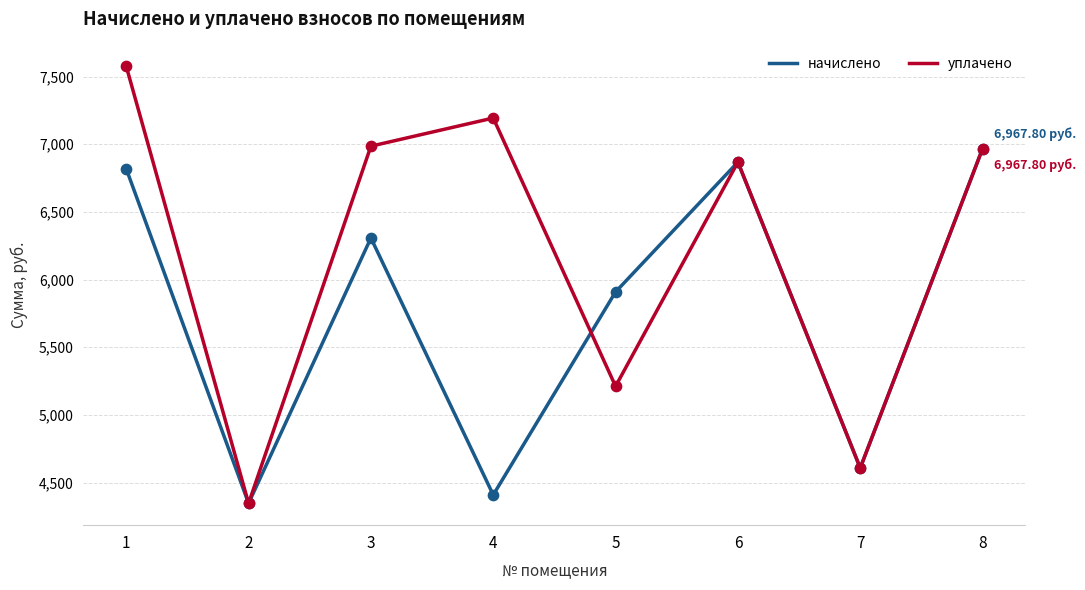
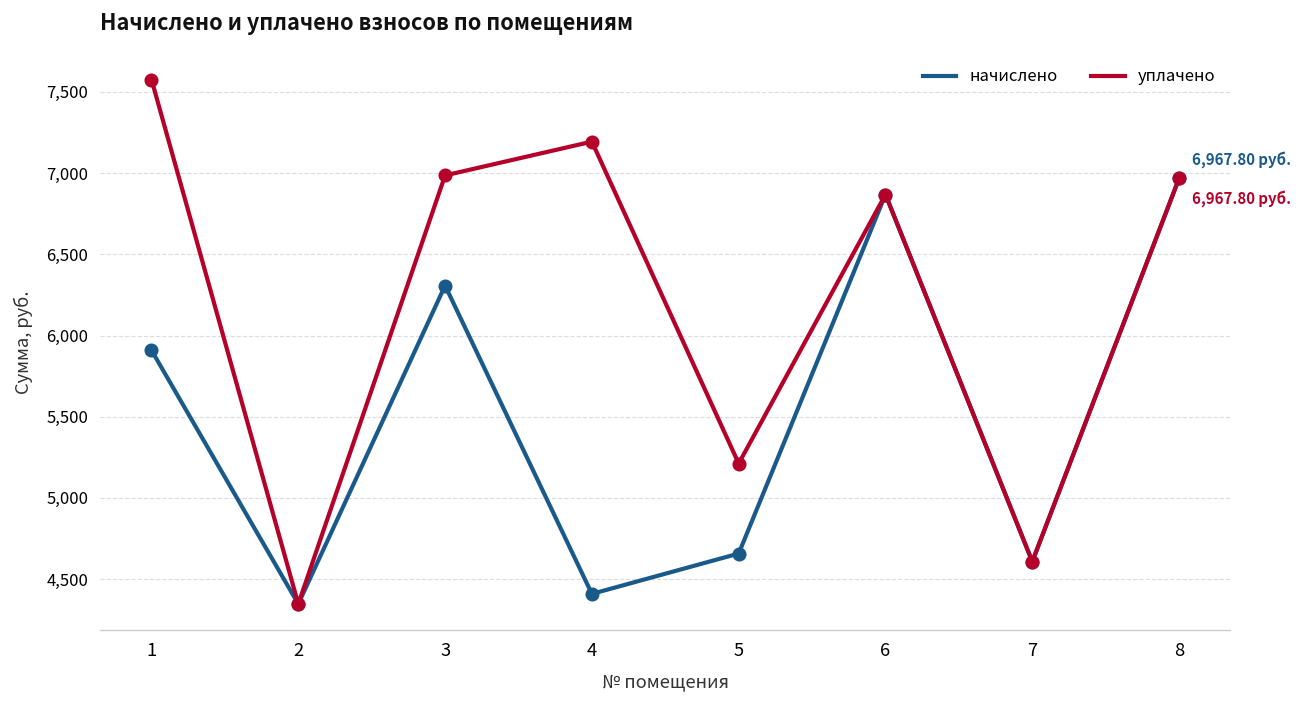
  {
    "начислено": {
-     "1": "6,820",
+     "1": "5,910",
      "3": "6,310",
      "4": "4,410",
-     "5": "5,910"
+     "5": "4,660"
    },
    "уплачено": {
      "1": "7,580",
      "3": "6,990",
      "4": "7,190",
      "5": "5,210"
    }
  }
